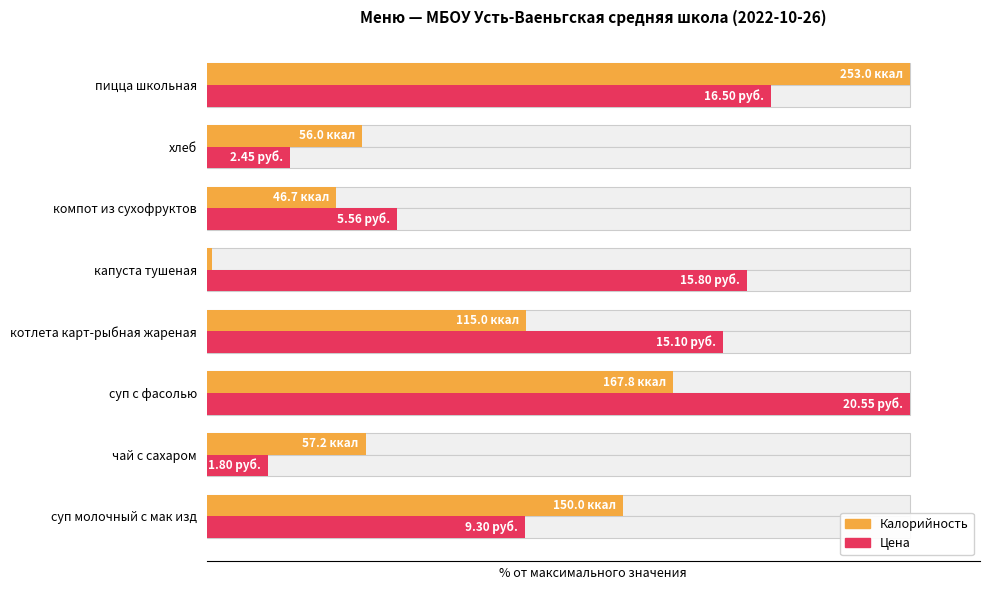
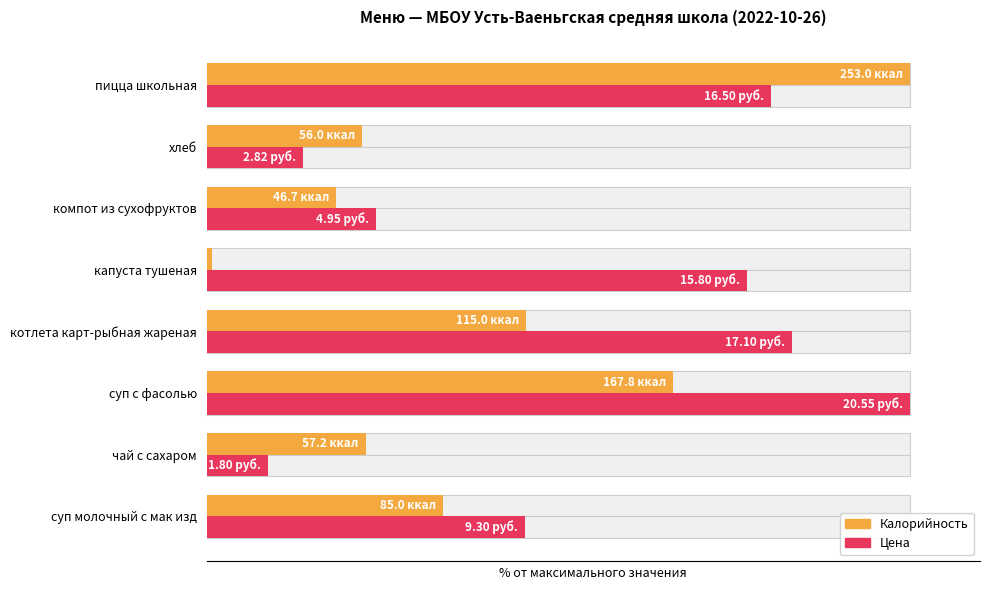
  {
    "Калорийность": {
-     "суп молочный с мак изд": 150.0
+     "суп молочный с мак изд": 85.0
    },
    "Цена": {
-     "хлеб": 2.45,
-     "компот из сухофруктов": 5.56,
-     "котлета карт-рыбная жареная": 15.10
+     "хлеб": 2.82,
+     "компот из сухофруктов": 4.95,
+     "котлета карт-рыбная жареная": 17.10
    }
  }
